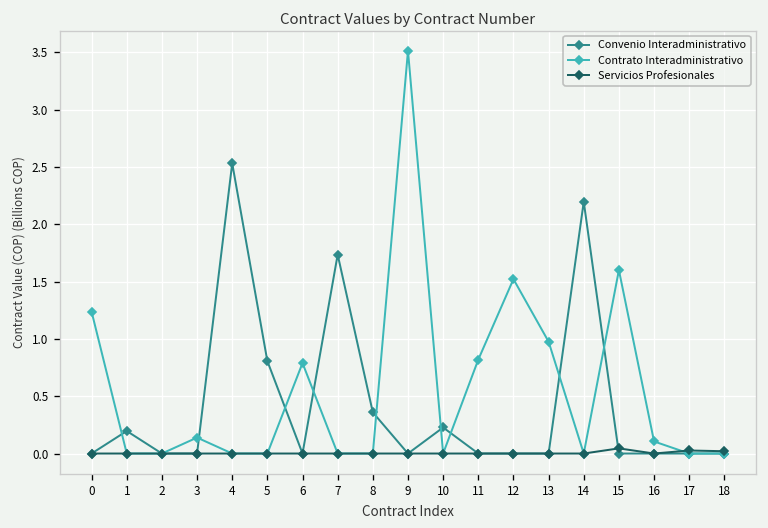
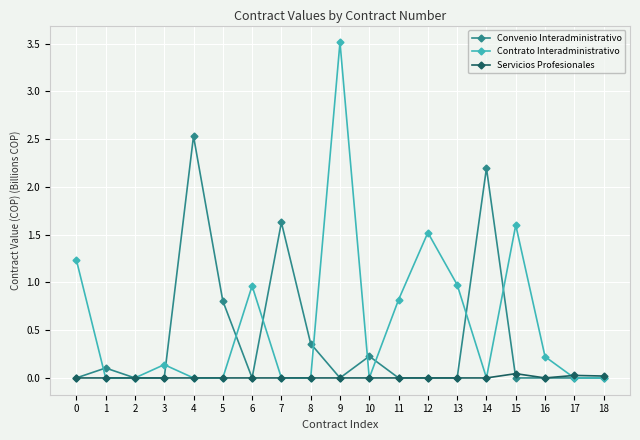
  {
    "Convenio Interadministrativo": {
-     "1": 0.2,
+     "1": 0.1,
      "4": 2.5,
      "5": 0.8,
-     "7": 1.7,
+     "7": 1.6,
      "8": 0.4,
      "10": 0.2,
      "14": 2.2,
      "15": 0.0
    },
    "Contrato Interadministrativo": {
      "0": 1.2,
      "3": 0.1,
-     "6": 0.8,
+     "6": 1.0,
      "9": 3.5,
      "11": 0.8,
      "12": 1.5,
      "13": 1.0,
      "15": 1.6,
-     "16": 0.1
+     "16": 0.2
    },
    "Servicios Profesionales": {
      "15": 0.0
    }
  }
